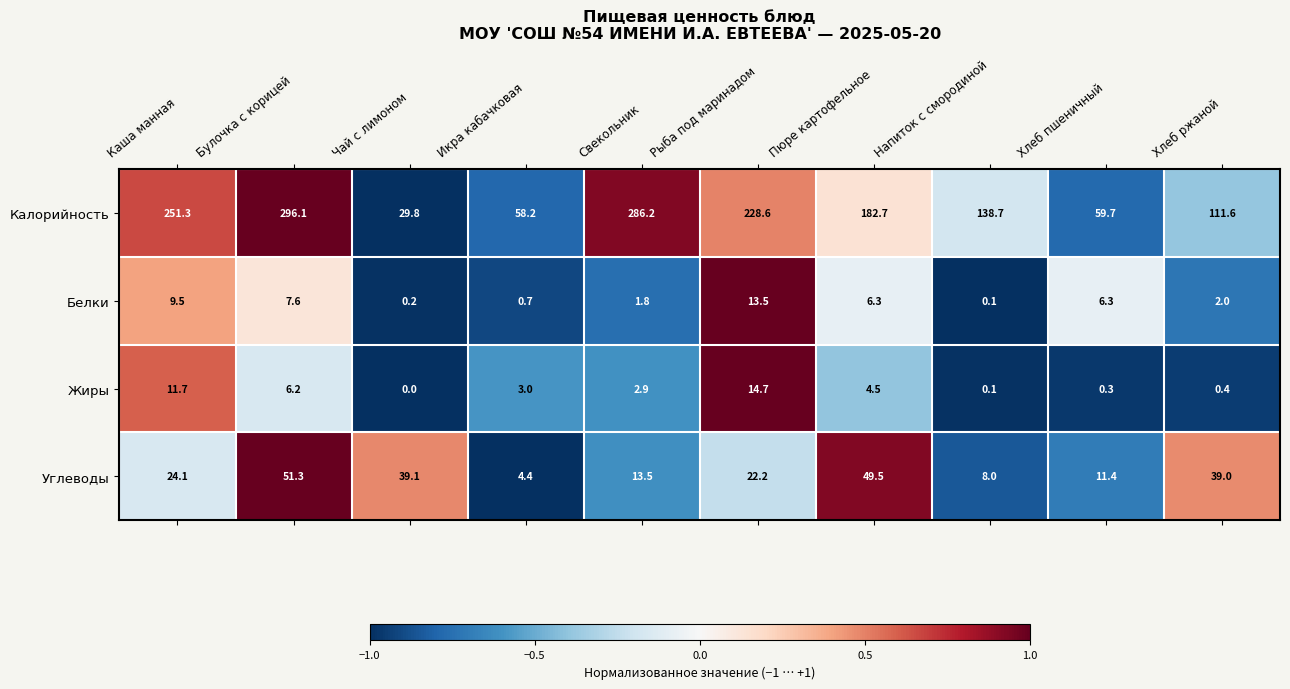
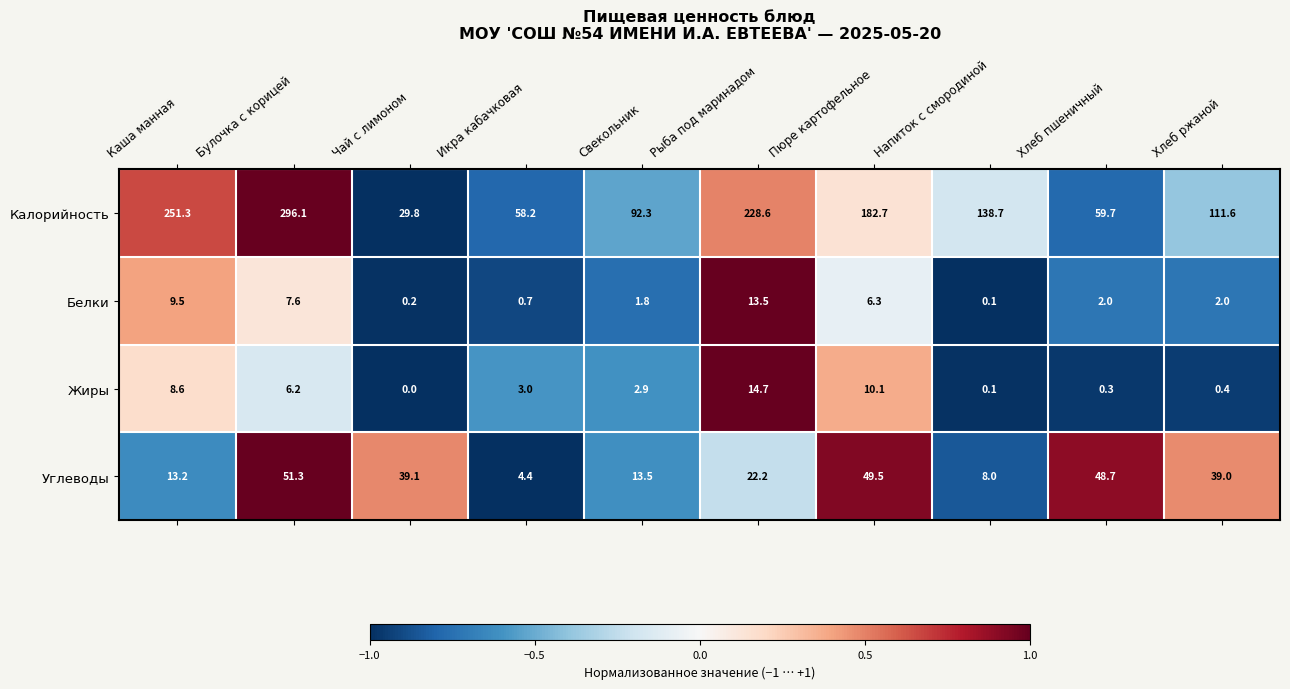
  {
    "Калорийность": {
      "Каша манная": 251.3,
      "Булочка с корицей": 296.1,
      "Чай с лимоном": 29.8,
      "Икра кабачковая": 58.2,
-     "Свекольник": 286.2,
+     "Свекольник": 92.3,
      "Рыба под маринадом": 228.6,
      "Пюре картофельное": 182.7,
      "Напиток с смородиной": 138.7,
      "Хлеб пшеничный": 59.7,
      "Хлеб ржаной": 111.6
    },
    "Белки": {
      "Каша манная": 9.5,
      "Булочка с корицей": 7.6,
      "Чай с лимоном": 0.2,
      "Икра кабачковая": 0.7,
      "Свекольник": 1.8,
      "Рыба под маринадом": 13.5,
      "Пюре картофельное": 6.3,
      "Напиток с смородиной": 0.1,
-     "Хлеб пшеничный": 6.3,
+     "Хлеб пшеничный": 2.0,
      "Хлеб ржаной": 2.0
    },
    "Жиры": {
-     "Каша манная": 11.7,
+     "Каша манная": 8.6,
      "Булочка с корицей": 6.2,
      "Чай с лимоном": 0.0,
      "Икра кабачковая": 3.0,
      "Свекольник": 2.9,
      "Рыба под маринадом": 14.7,
-     "Пюре картофельное": 4.5,
+     "Пюре картофельное": 10.1,
      "Напиток с смородиной": 0.1,
      "Хлеб пшеничный": 0.3,
      "Хлеб ржаной": 0.4
    },
    "Углеводы": {
-     "Каша манная": 24.1,
+     "Каша манная": 13.2,
      "Булочка с корицей": 51.3,
      "Чай с лимоном": 39.1,
      "Икра кабачковая": 4.4,
      "Свекольник": 13.5,
      "Рыба под маринадом": 22.2,
      "Пюре картофельное": 49.5,
      "Напиток с смородиной": 8.0,
-     "Хлеб пшеничный": 11.4,
+     "Хлеб пшеничный": 48.7,
      "Хлеб ржаной": 39.0
    }
  }
